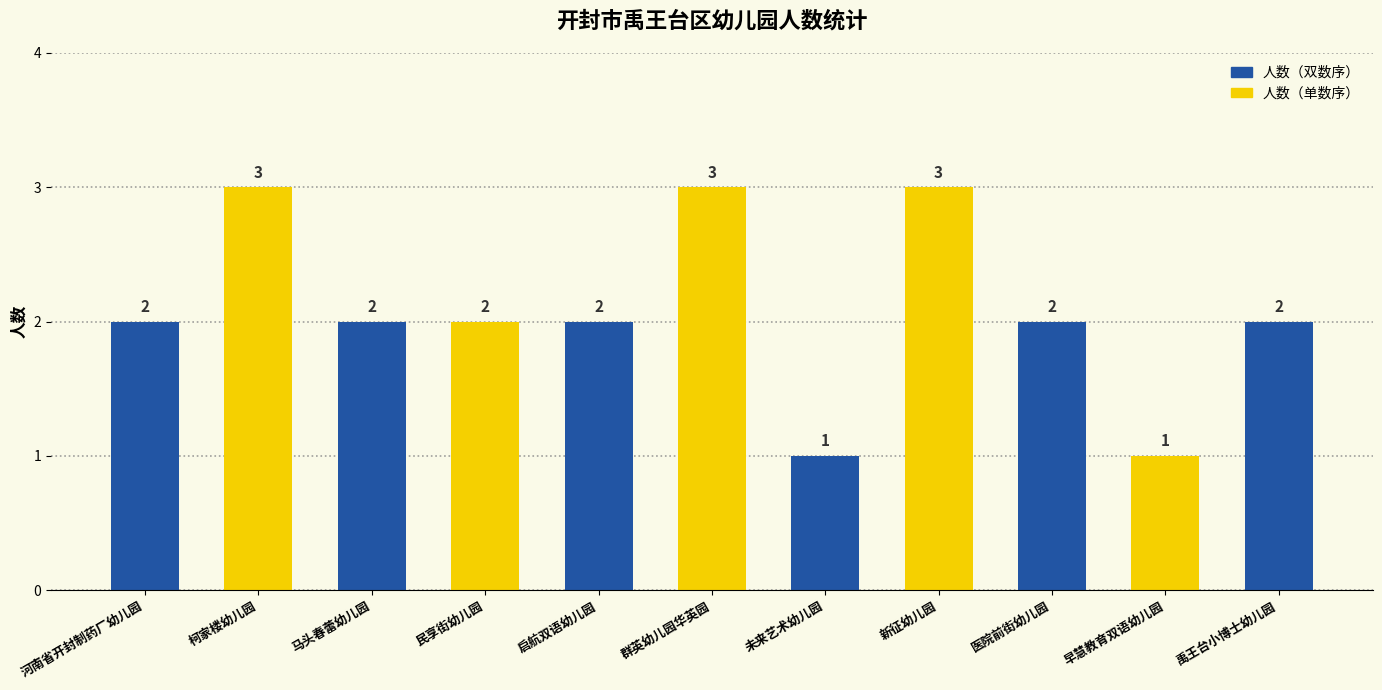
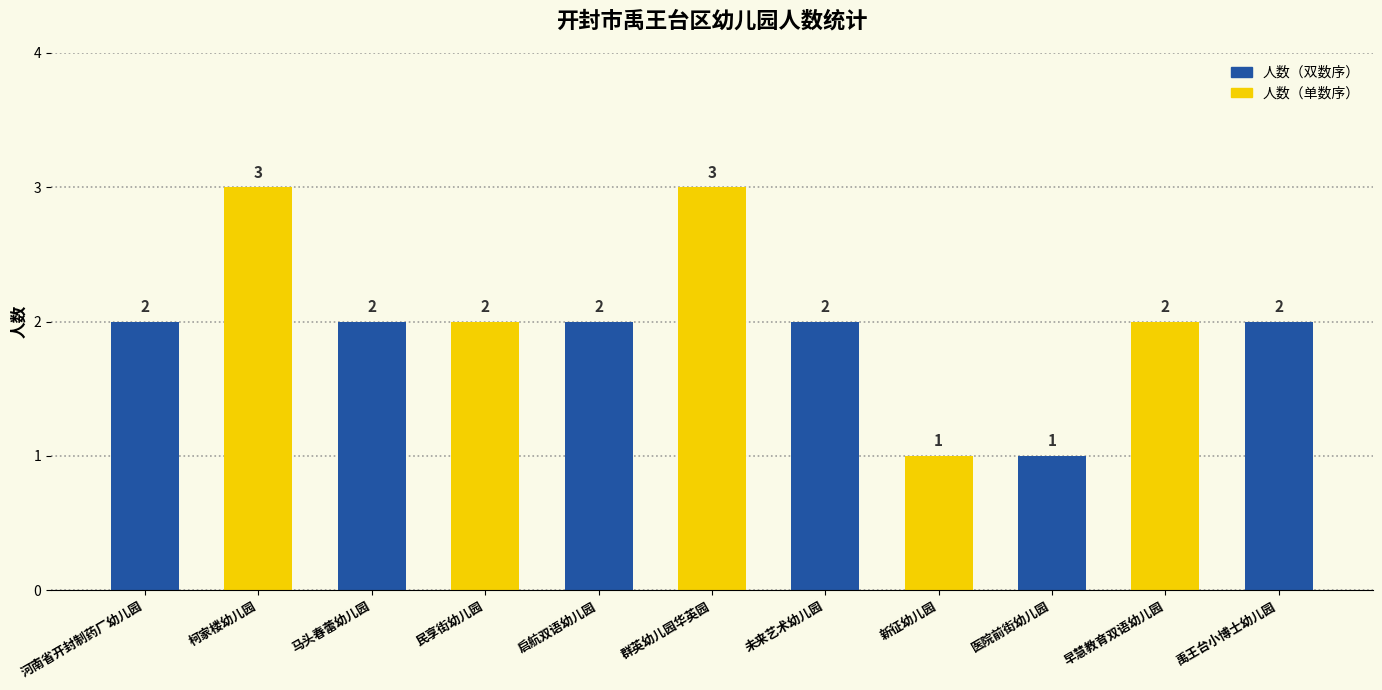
  {
    "河南省开封制药厂幼儿园": 2,
    "柯家楼幼儿园": 3,
    "马头春蕾幼儿园": 2,
    "民享街幼儿园": 2,
    "启航双语幼儿园": 2,
    "群英幼儿园华英园": 3,
-   "未来艺术幼儿园": 1,
-   "新征幼儿园": 3,
-   "医院前街幼儿园": 2,
-   "早慧教育双语幼儿园": 1,
+   "未来艺术幼儿园": 2,
+   "新征幼儿园": 1,
+   "医院前街幼儿园": 1,
+   "早慧教育双语幼儿园": 2,
    "禹王台小博士幼儿园": 2
  }
